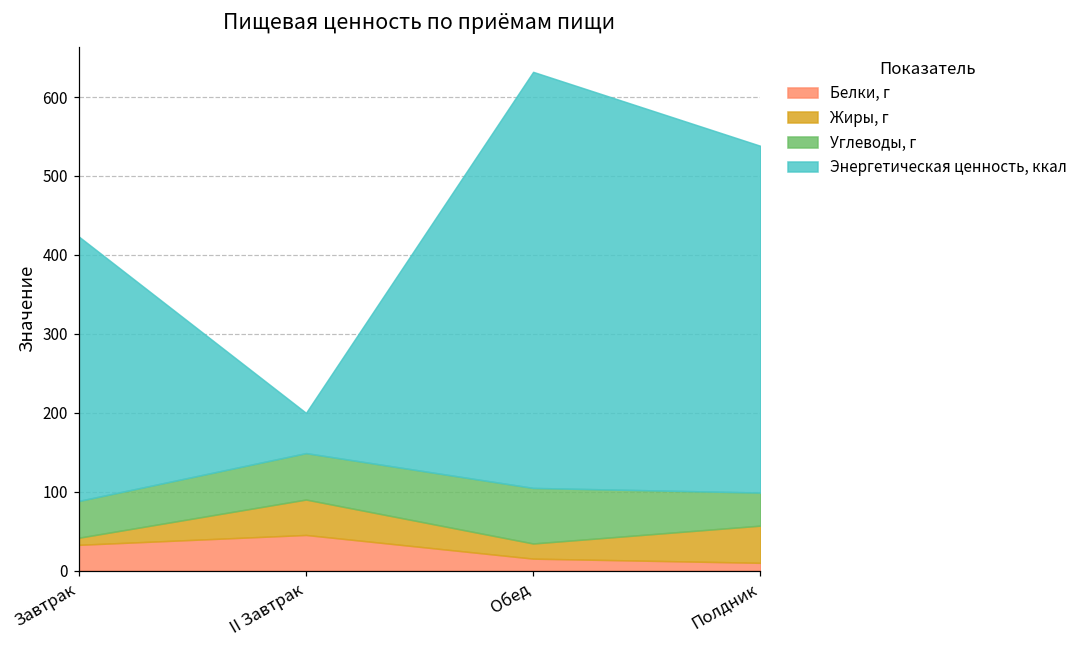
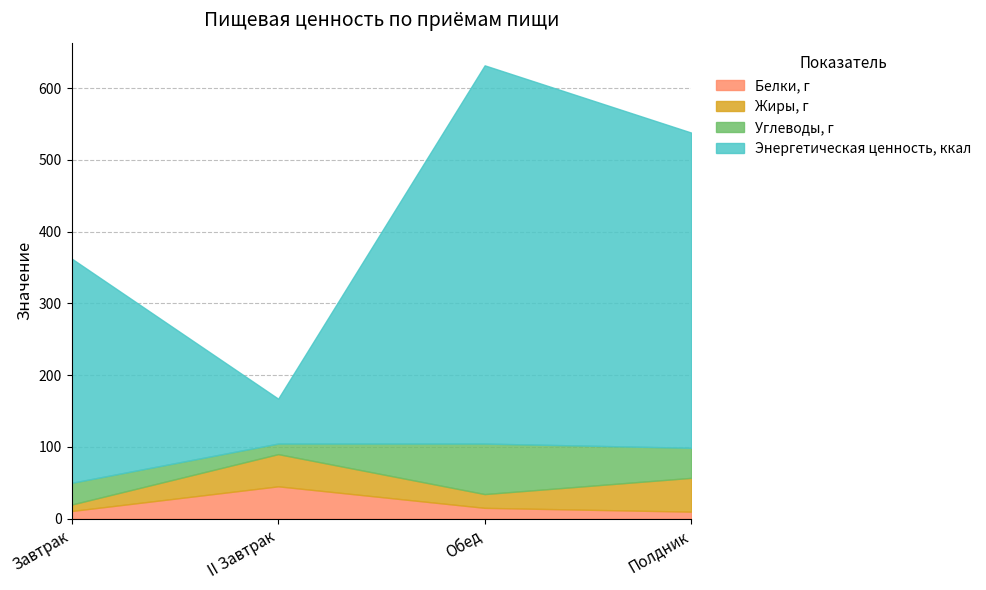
  {
    "Белки, г": {
-     "Завтрак": 30,
+     "Завтрак": 10,
      "II Завтрак": 50,
      "Обед": 20,
      "Полдник": 10
    },
    "Жиры, г": {
      "Завтрак": 10,
      "II Завтрак": 40,
      "Обед": 20,
      "Полдник": 50
    },
    "Углеводы, г": {
-     "Завтрак": 50,
-     "II Завтрак": 60,
+     "Завтрак": 30,
+     "II Завтрак": 10,
      "Обед": 70,
      "Полдник": 40
    },
    "Энергетическая ценность, ккал": {
-     "Завтрак": 340,
-     "II Завтрак": 50,
+     "Завтрак": 310,
+     "II Завтрак": 60,
      "Обед": 530,
      "Полдник": 440
    }
  }
